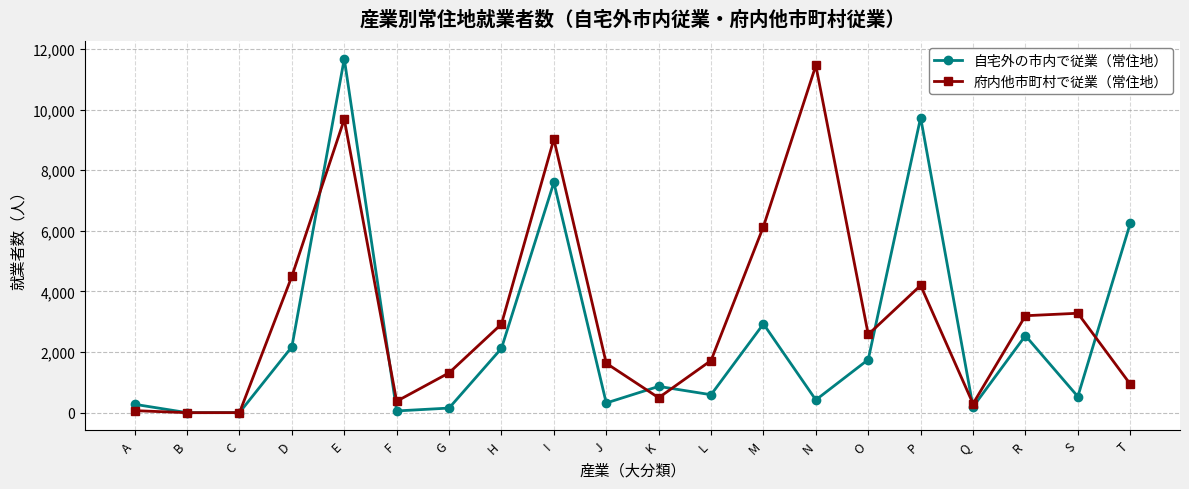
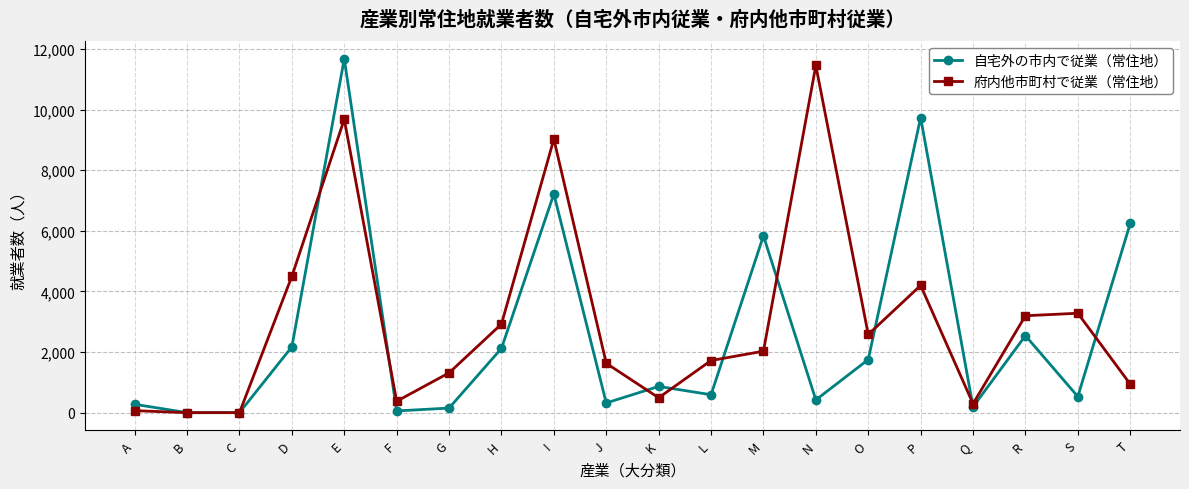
  {
    "自宅外の市内で従業（常住地）": {
      "A": "300",
      "D": "2,200",
      "E": "11,700",
      "F": "100",
      "G": "200",
      "H": "2,100",
-     "I": "7,600",
+     "I": "7,200",
      "J": "300",
      "K": "900",
      "L": "600",
-     "M": "2,900",
+     "M": "5,800",
      "N": "400",
      "O": "1,800",
      "P": "9,700",
      "Q": "200",
      "R": "2,500",
      "S": "500",
      "T": "6,200"
    },
    "府内他市町村で従業（常住地）": {
      "A": "100",
      "D": "4,500",
      "E": "9,700",
      "F": "400",
      "G": "1,300",
      "H": "2,900",
      "I": "9,000",
      "J": "1,600",
      "K": "500",
      "L": "1,700",
-     "M": "6,100",
+     "M": "2,000",
      "N": "11,500",
      "O": "2,600",
      "P": "4,200",
      "Q": "300",
      "R": "3,200",
      "S": "3,300",
      "T": "900"
    }
  }
